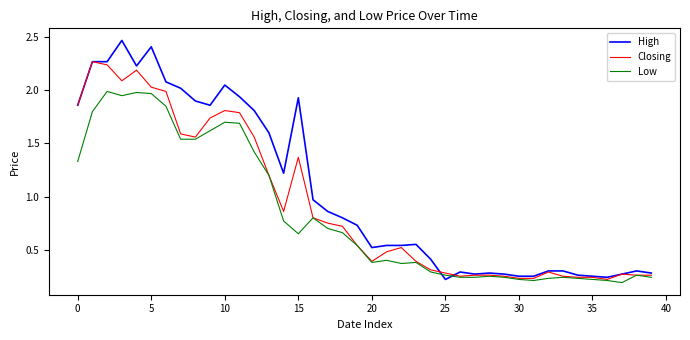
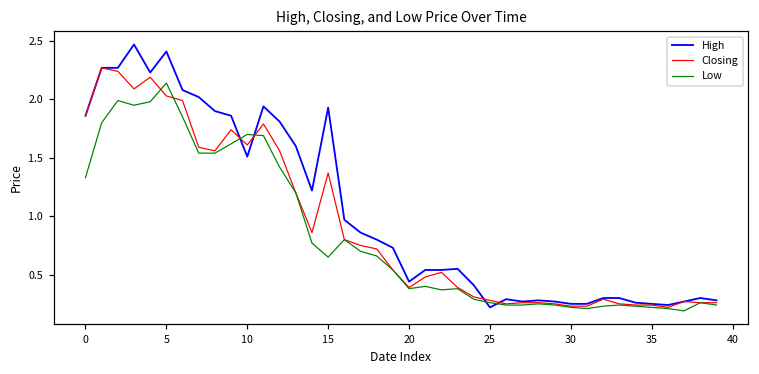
  {
    "High": {
      "5": 2.41,
-     "10": 2.05,
+     "10": 1.51,
      "15": 1.93,
-     "20": 0.52,
+     "20": 0.44,
      "25": 0.22
    },
    "Closing": {
      "5": 2.03,
-     "10": 1.81,
+     "10": 1.61,
      "15": 1.37
    },
    "Low": {
      "0": 1.33,
-     "5": 1.97,
+     "5": 2.14,
      "10": 1.70,
      "15": 0.65
    }
  }
